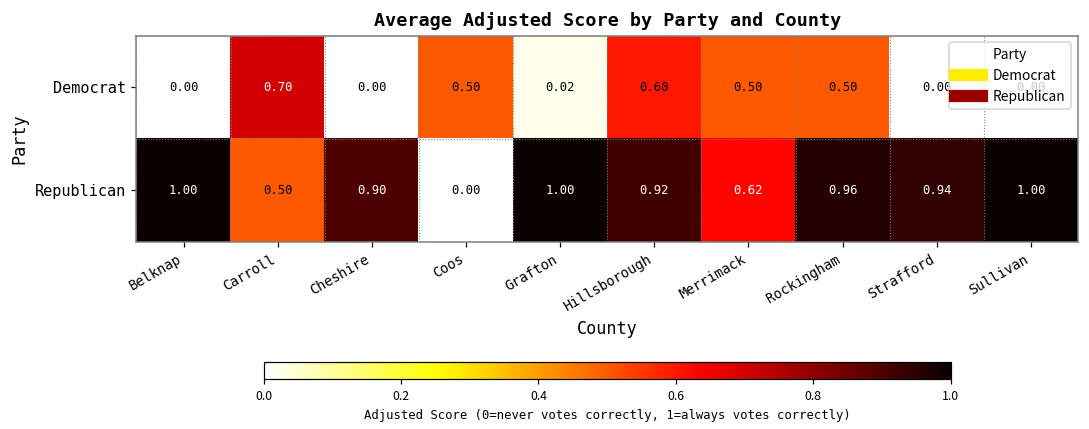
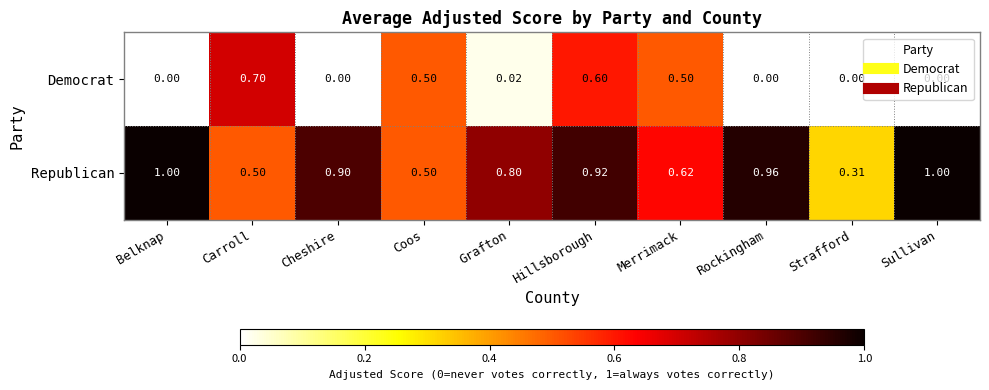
  {
    "Democrat": {
      "Belknap": 0.00,
      "Carroll": 0.70,
      "Cheshire": 0.00,
      "Coos": 0.50,
      "Grafton": 0.02,
      "Hillsborough": 0.60,
      "Merrimack": 0.50,
-     "Rockingham": 0.50
+     "Rockingham": 0.00
    },
    "Republican": {
      "Belknap": 1.00,
      "Carroll": 0.50,
      "Cheshire": 0.90,
-     "Coos": 0.00,
-     "Grafton": 1.00,
+     "Coos": 0.50,
+     "Grafton": 0.80,
      "Hillsborough": 0.92,
      "Merrimack": 0.62,
      "Rockingham": 0.96,
-     "Strafford": 0.94,
+     "Strafford": 0.31,
      "Sullivan": 1.00
    }
  }
